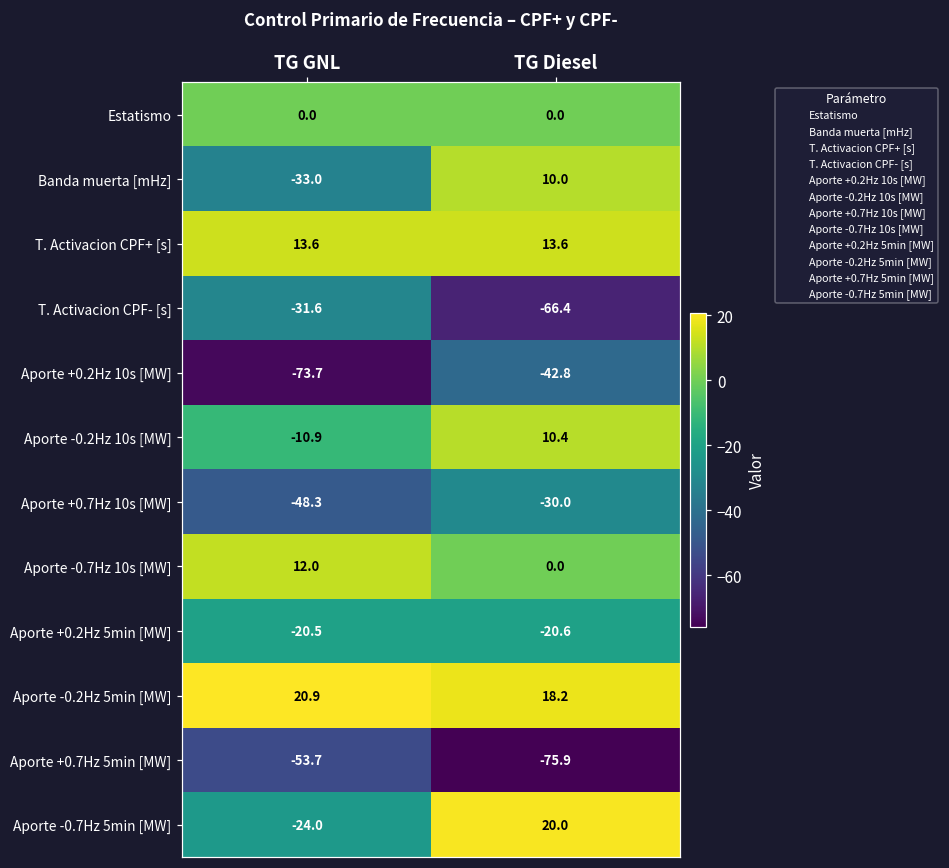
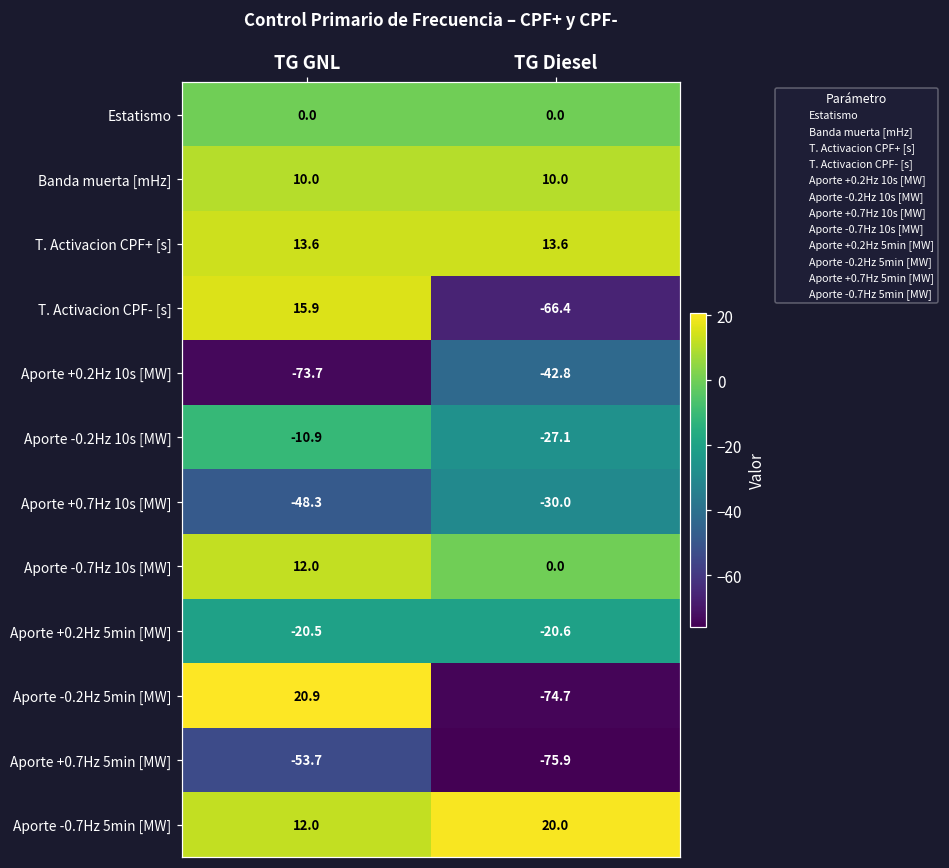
  {
    "Estatismo": {
      "TG GNL": 0.0,
      "TG Diesel": 0.0
    },
    "Banda muerta [mHz]": {
-     "TG GNL": -33.0,
+     "TG GNL": 10.0,
      "TG Diesel": 10.0
    },
    "T. Activacion CPF+ [s]": {
      "TG GNL": 13.6,
      "TG Diesel": 13.6
    },
    "T. Activacion CPF- [s]": {
-     "TG GNL": -31.6,
+     "TG GNL": 15.9,
      "TG Diesel": -66.4
    },
    "Aporte +0.2Hz 10s [MW]": {
      "TG GNL": -73.7,
      "TG Diesel": -42.8
    },
    "Aporte -0.2Hz 10s [MW]": {
      "TG GNL": -10.9,
-     "TG Diesel": 10.4
+     "TG Diesel": -27.1
    },
    "Aporte +0.7Hz 10s [MW]": {
      "TG GNL": -48.3,
      "TG Diesel": -30.0
    },
    "Aporte -0.7Hz 10s [MW]": {
      "TG GNL": 12.0,
      "TG Diesel": 0.0
    },
    "Aporte +0.2Hz 5min [MW]": {
      "TG GNL": -20.5,
      "TG Diesel": -20.6
    },
    "Aporte -0.2Hz 5min [MW]": {
      "TG GNL": 20.9,
-     "TG Diesel": 18.2
+     "TG Diesel": -74.7
    },
    "Aporte +0.7Hz 5min [MW]": {
      "TG GNL": -53.7,
      "TG Diesel": -75.9
    },
    "Aporte -0.7Hz 5min [MW]": {
-     "TG GNL": -24.0,
+     "TG GNL": 12.0,
      "TG Diesel": 20.0
    }
  }
